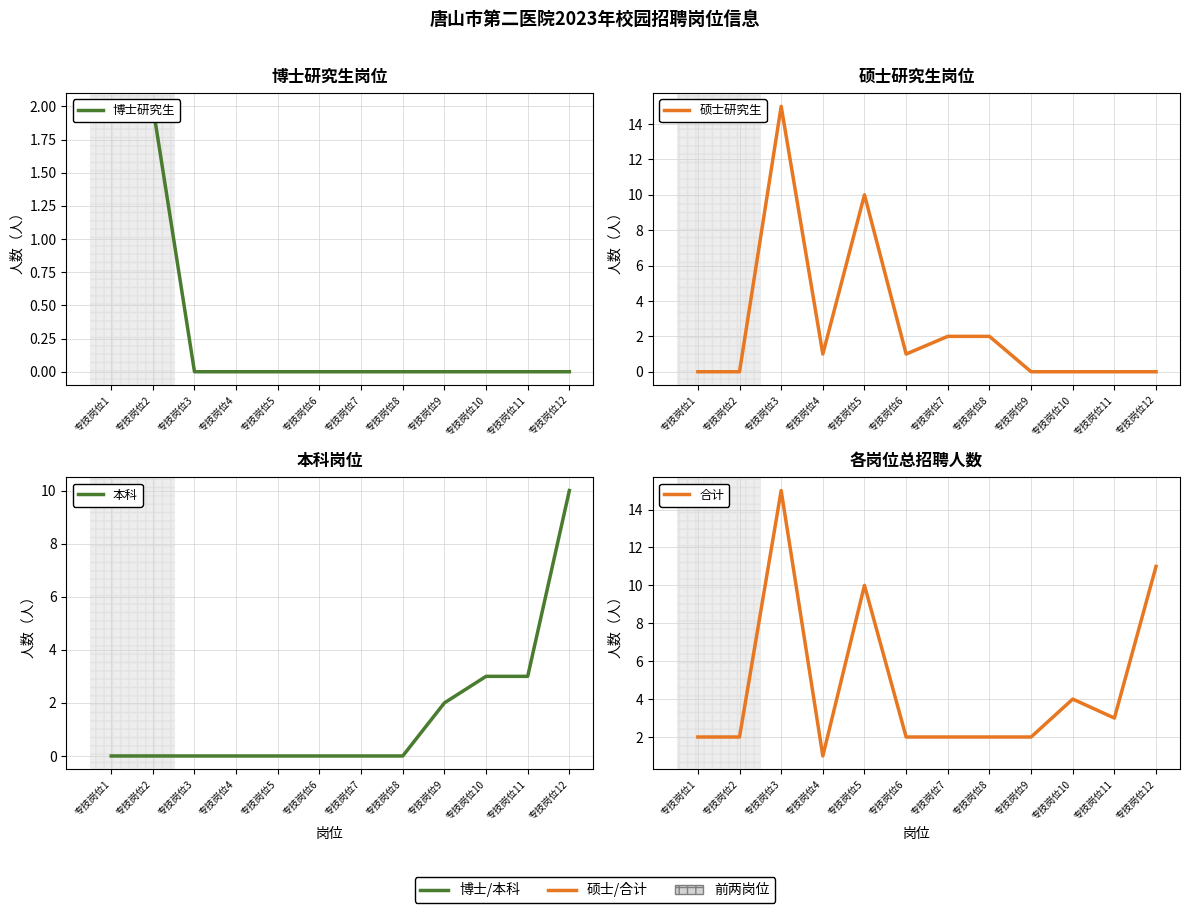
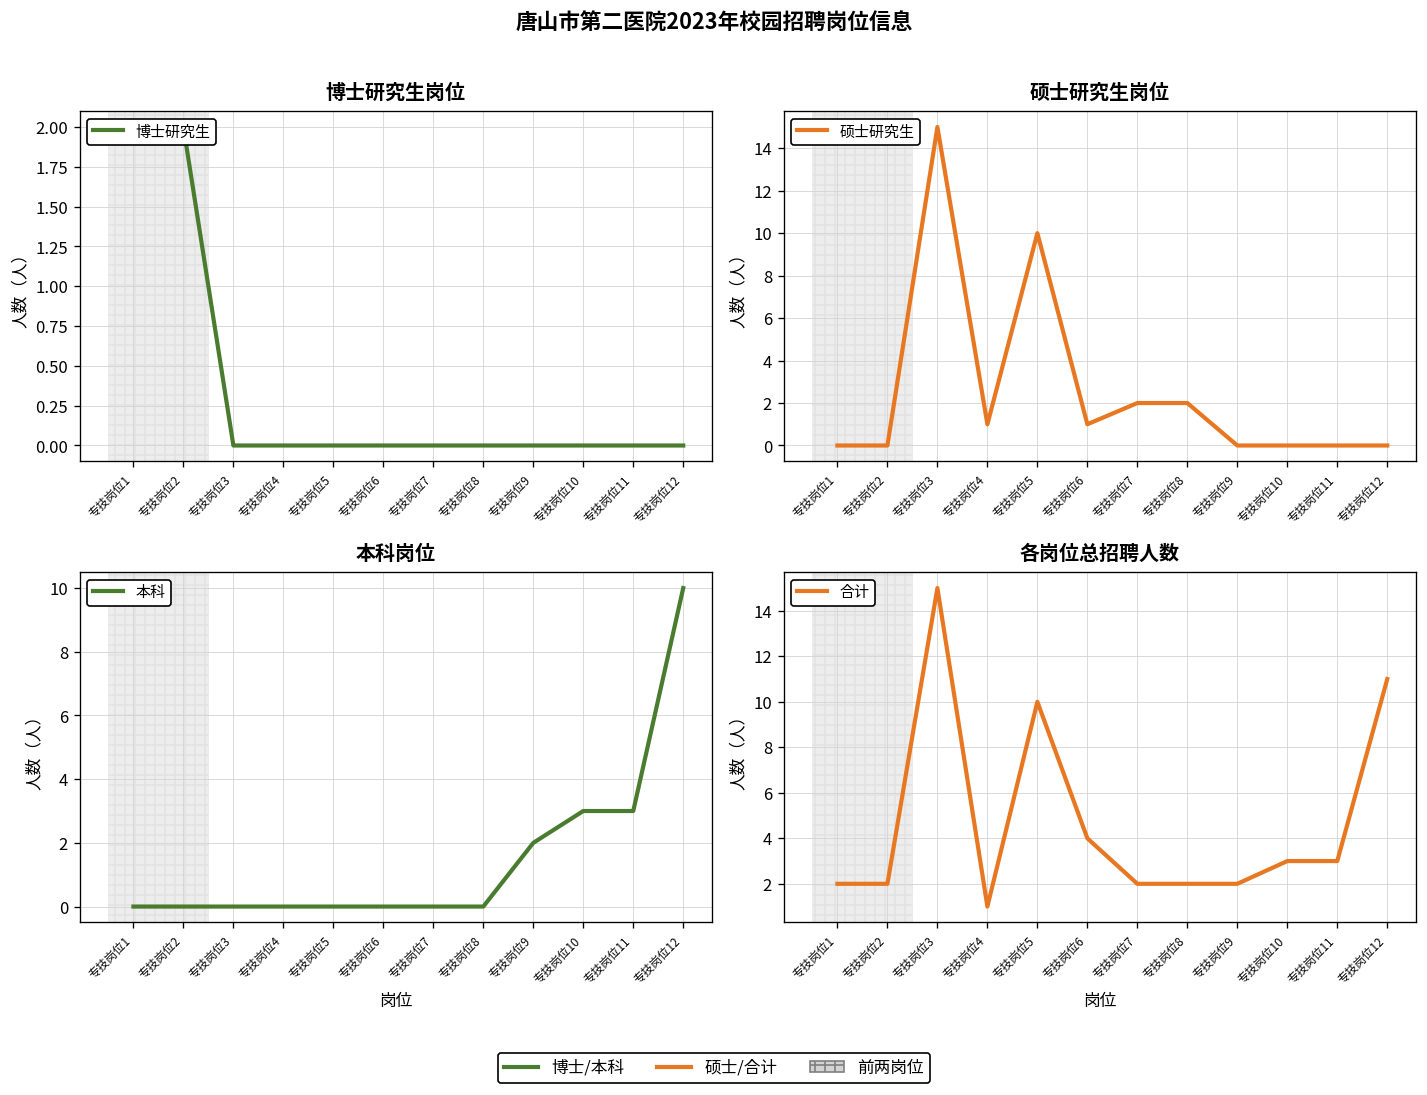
  {
    "博士研究生岗位": {
      "专技岗位3": 0.00,
      "专技岗位4": 0.00,
      "专技岗位5": 0.00,
      "专技岗位6": 0.00,
      "专技岗位7": 0.00,
      "专技岗位8": 0.00,
      "专技岗位9": 0.00,
      "专技岗位10": 0.00,
      "专技岗位11": 0.00,
      "专技岗位12": 0.00
    },
    "硕士研究生岗位": {
      "专技岗位1": 0.0,
      "专技岗位2": 0.0,
      "专技岗位3": 15.0,
      "专技岗位4": 1.0,
      "专技岗位5": 10.0,
      "专技岗位6": 1.0,
      "专技岗位7": 2.0,
      "专技岗位8": 2.0,
      "专技岗位9": 0.0,
      "专技岗位10": 0.0,
      "专技岗位11": 0.0,
      "专技岗位12": 0.0
    },
    "本科岗位": {
      "专技岗位1": 0.0,
      "专技岗位2": 0.0,
      "专技岗位3": 0.0,
      "专技岗位4": 0.0,
      "专技岗位5": 0.0,
      "专技岗位6": 0.0,
      "专技岗位7": 0.0,
      "专技岗位8": 0.0,
      "专技岗位9": 2.0,
      "专技岗位10": 3.0,
      "专技岗位11": 3.0,
      "专技岗位12": 10.0
    },
    "各岗位总招聘人数": {
      "专技岗位1": 2,
      "专技岗位2": 2,
      "专技岗位3": 15,
      "专技岗位4": 1,
      "专技岗位5": 10,
-     "专技岗位6": 2,
+     "专技岗位6": 4,
      "专技岗位7": 2,
      "专技岗位8": 2,
      "专技岗位9": 2,
-     "专技岗位10": 4,
+     "专技岗位10": 3,
      "专技岗位11": 3,
      "专技岗位12": 11
    }
  }
